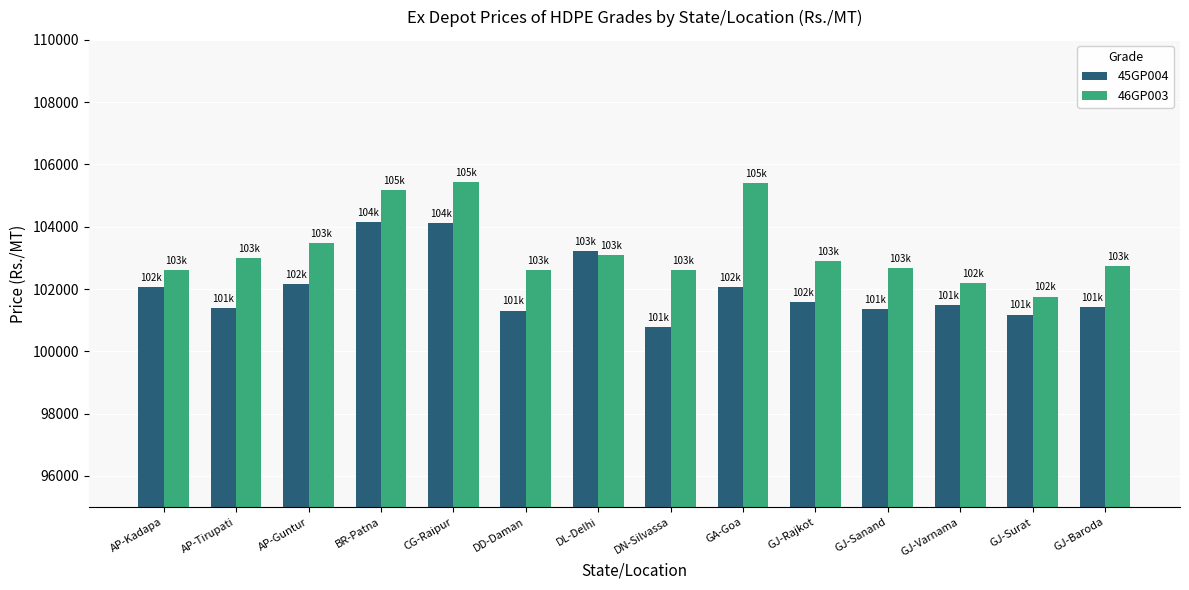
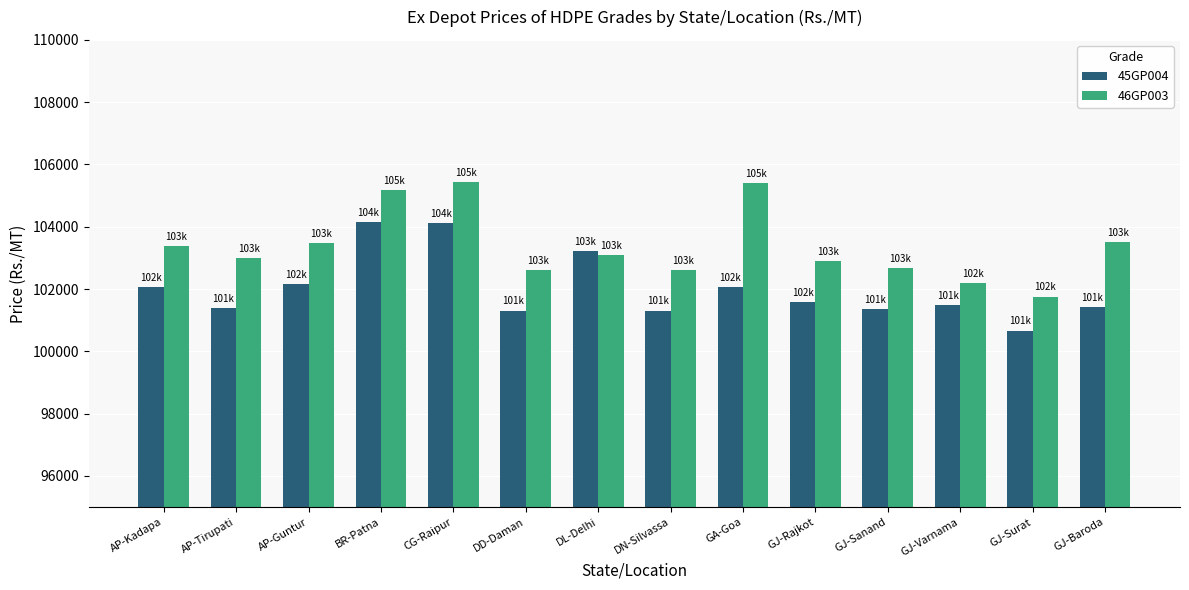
  {
    "45GP004": {
-     "DN-Silvassa": 100800,
-     "GJ-Surat": 101200
+     "DN-Silvassa": 101300,
+     "GJ-Surat": 100700
    },
    "46GP003": {
-     "AP-Kadapa": 102600,
-     "GJ-Baroda": 102700
+     "AP-Kadapa": 103400,
+     "GJ-Baroda": 103500
    }
  }
